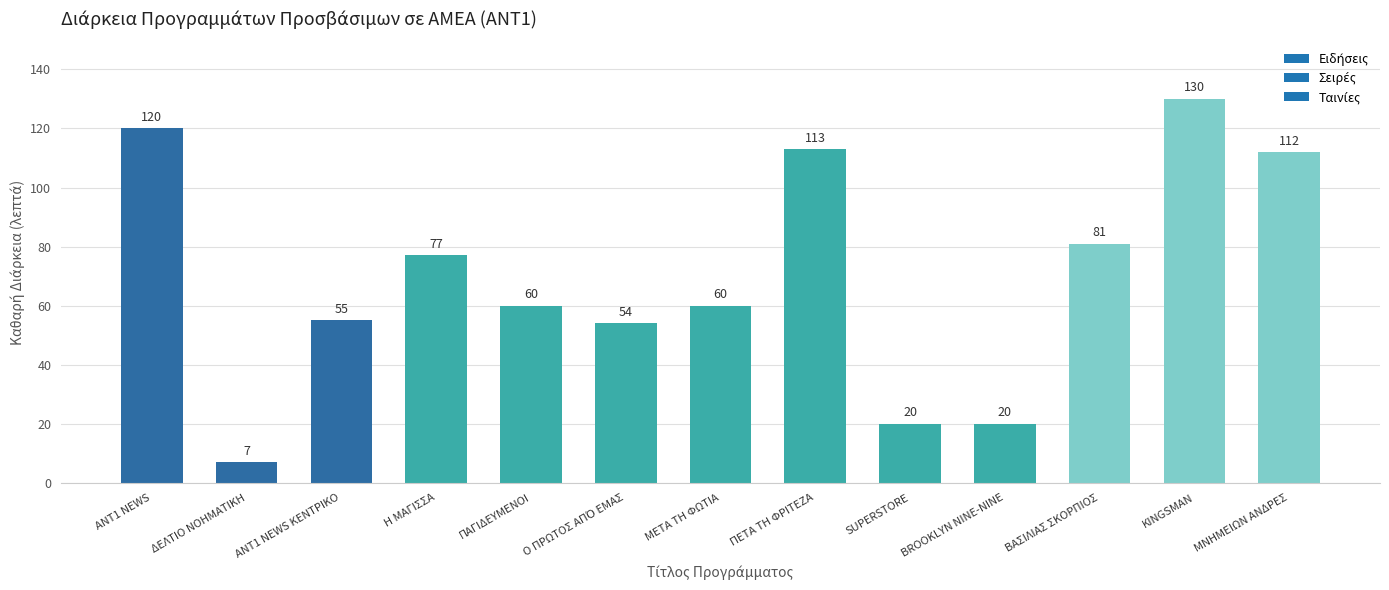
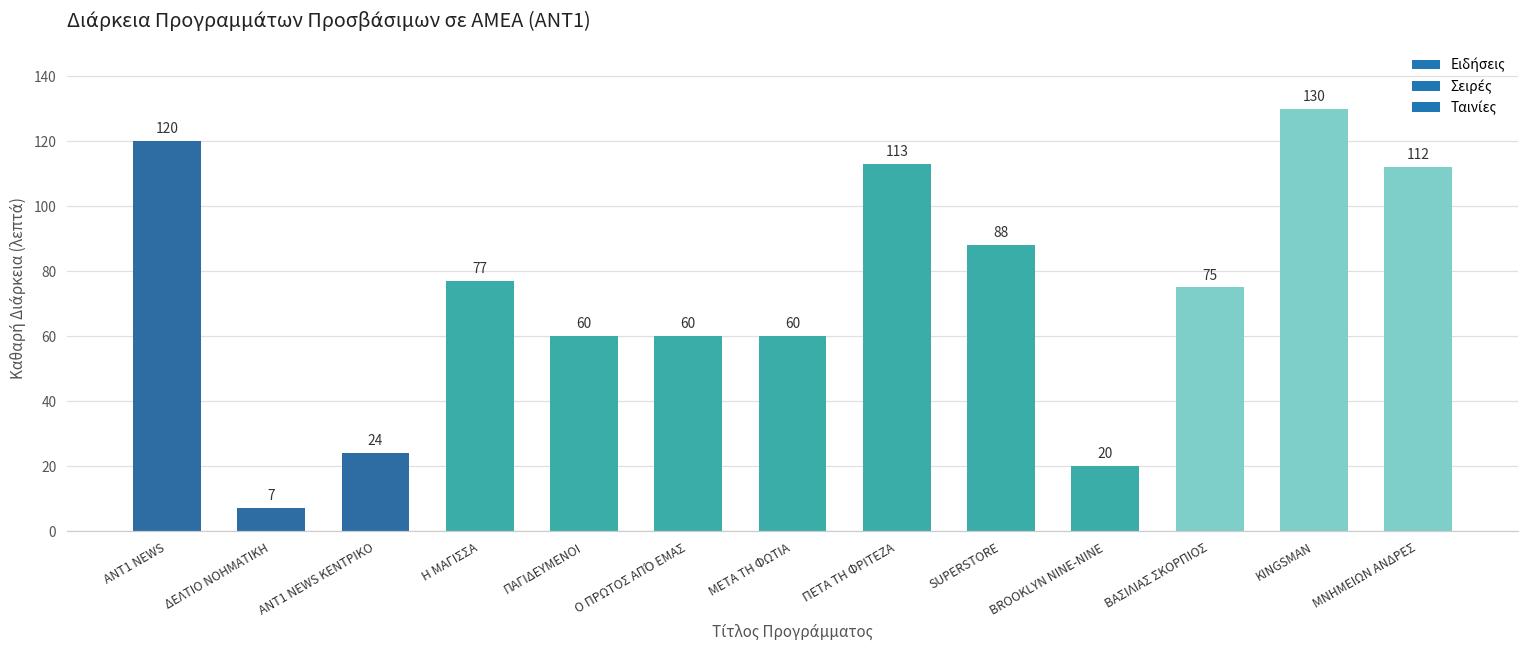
  {
    "ΑΝΤ1 NEWS": 120,
    "ΔΕΛΤΙΟ ΝΟΗΜΑΤΙΚΗ": 7,
-   "ΑΝΤ1 NEWS ΚΕΝΤΡΙΚΟ": 55,
+   "ΑΝΤ1 NEWS ΚΕΝΤΡΙΚΟ": 24,
    "Η ΜΑΓΙΣΣΑ": 77,
    "ΠΑΓΙΔΕΥΜΕΝΟΙ": 60,
-   "Ο ΠΡΩΤΟΣ ΑΠΌ ΕΜΑΣ": 54,
+   "Ο ΠΡΩΤΟΣ ΑΠΌ ΕΜΑΣ": 60,
    "ΜΕΤΑ ΤΗ ΦΩΤΙΑ": 60,
    "ΠΕΤΑ ΤΗ ΦΡΙΤΕΖΑ": 113,
-   "SUPERSTORE": 20,
+   "SUPERSTORE": 88,
    "BROOKLYN NINE-NINE": 20,
-   "ΒΑΣΙΛΙΑΣ ΣΚΟΡΠΙΟΣ": 81,
+   "ΒΑΣΙΛΙΑΣ ΣΚΟΡΠΙΟΣ": 75,
    "KINGSMAN": 130,
    "ΜΝΗΜΕΙΩΝ ΑΝΔΡΕΣ": 112
  }
